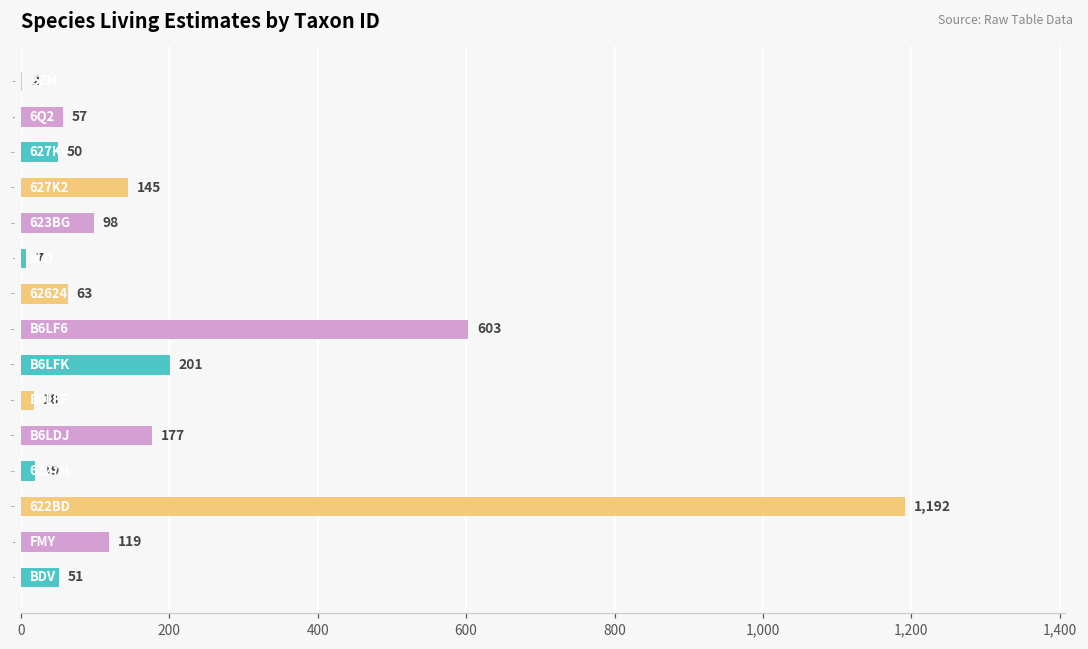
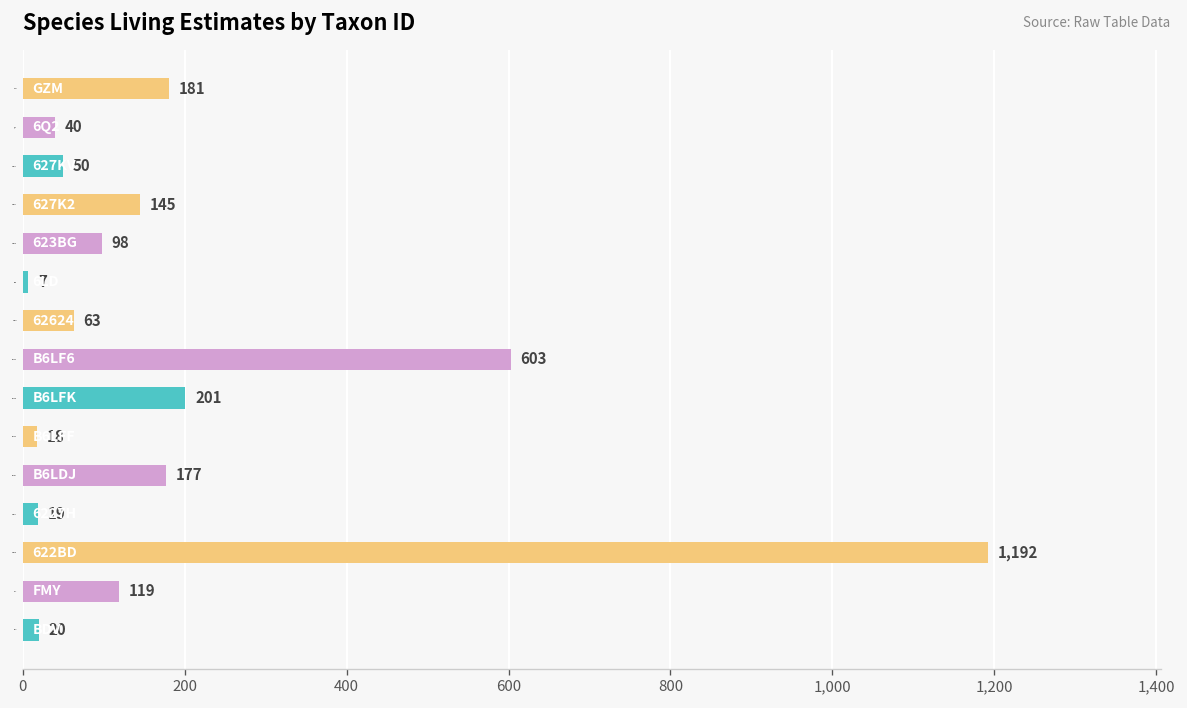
  {
-   "GZM": "2",
-   "6Q2": "57",
+   "GZM": "181",
+   "6Q2": "40",
    "627K2": "145",
    "623BG": "98",
    "6LD": "7",
    "62624": "63",
    "B6LF6": "603",
    "B6LFK": "201",
    "B6LFF": "18",
    "B6LDJ": "177",
    "6227H": "19",
    "622BD": "1,192",
    "FMY": "119",
-   "BDV": "51"
+   "BDV": "20"
  }
